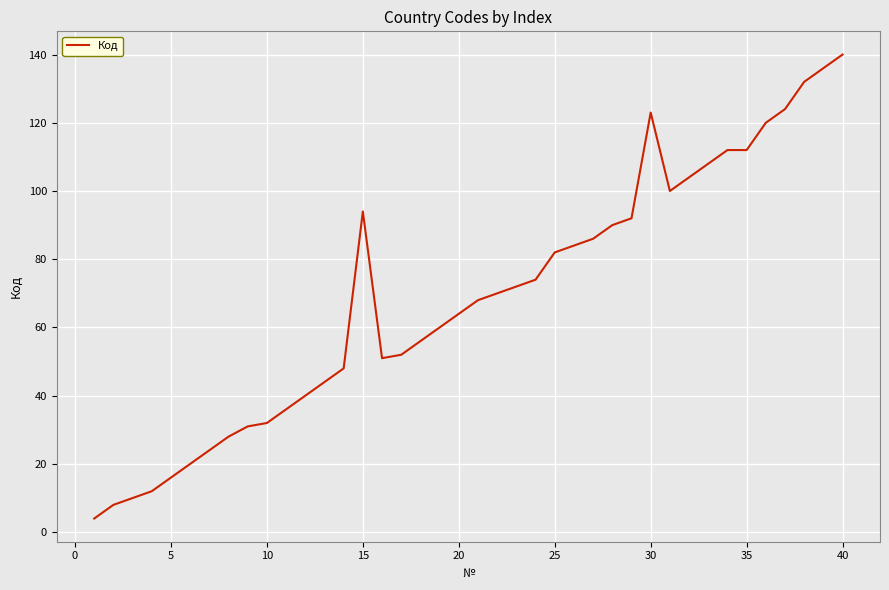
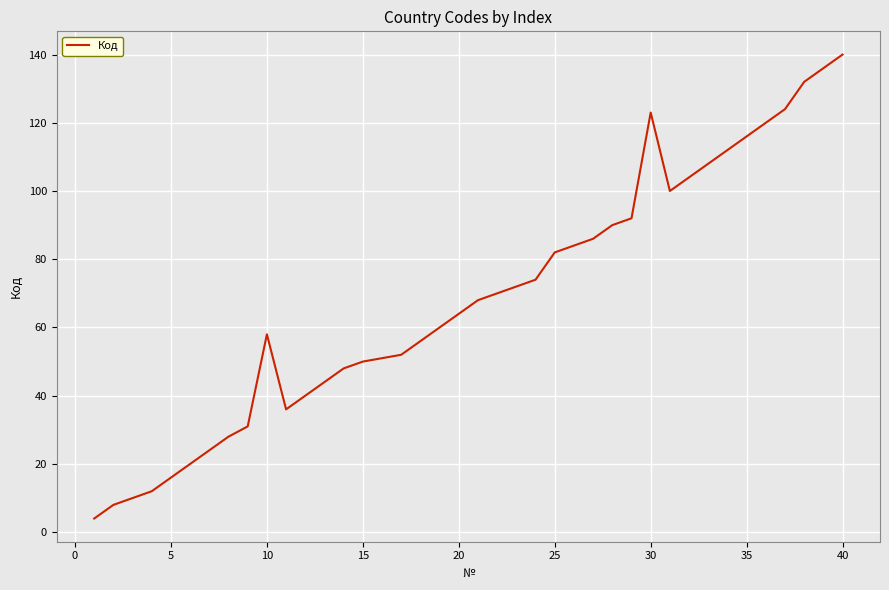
  {
    "5": 16,
-   "10": 32,
-   "15": 94,
+   "10": 58,
+   "15": 50,
    "20": 64,
    "25": 82,
    "30": 123,
-   "35": 112,
+   "35": 116,
    "40": 140
  }
